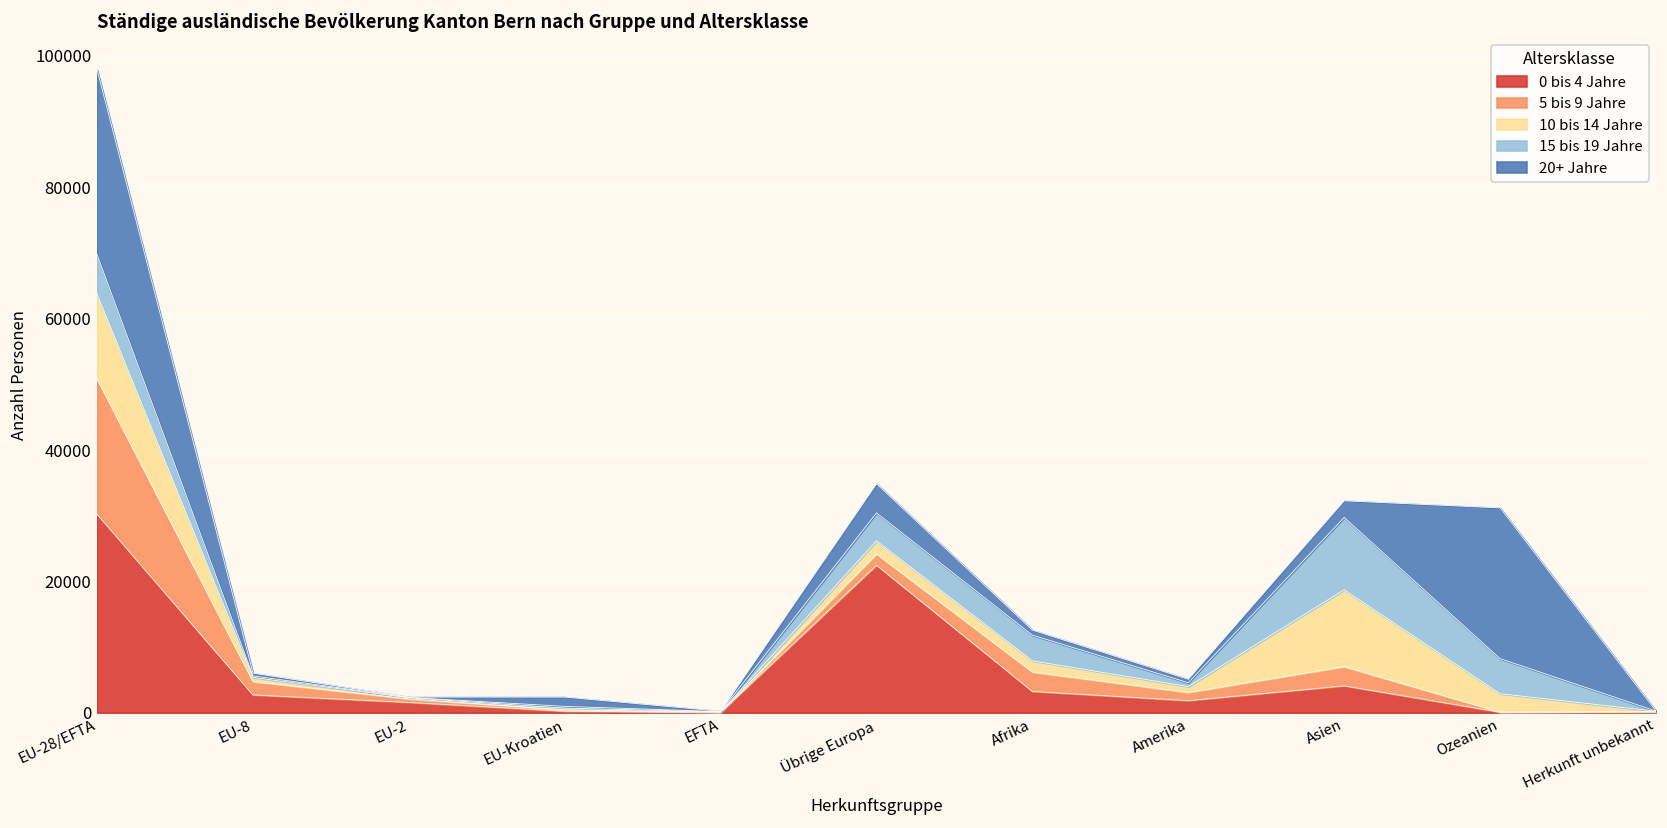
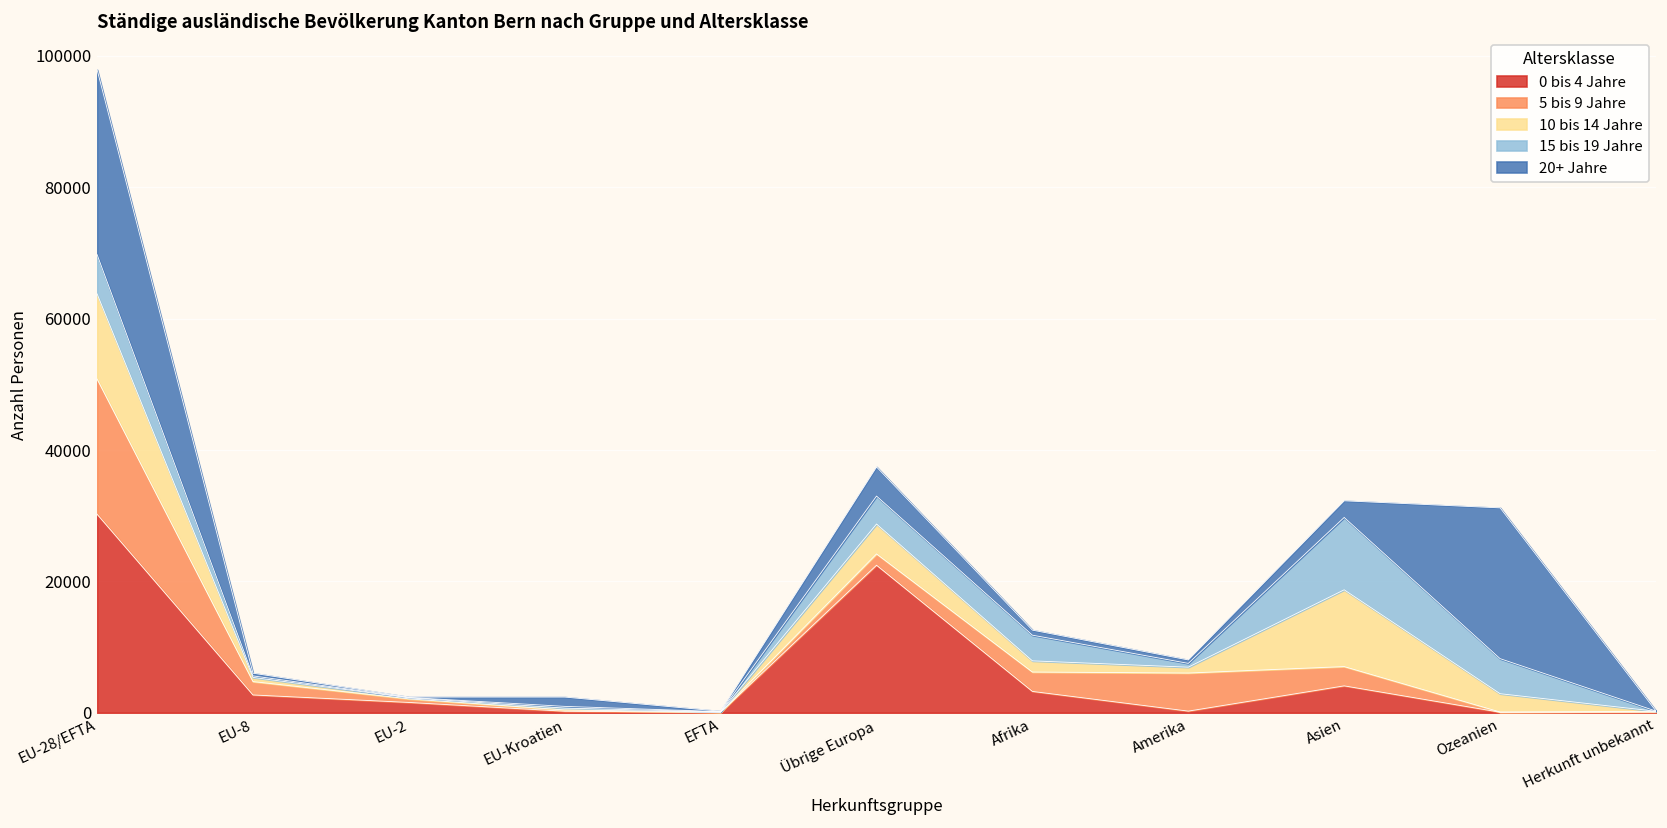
  {
    "0 bis 4 Jahre": {
      "EU-28/EFTA": 30000,
      "EU-8": 3000,
      "EU-2": 2000,
      "Übrige Europa": 22000,
      "Afrika": 3000,
-     "Amerika": 2000,
+     "Amerika": 0,
      "Asien": 4000
    },
    "5 bis 9 Jahre": {
      "EU-28/EFTA": 21000,
      "EU-8": 2000,
      "Übrige Europa": 2000,
      "Afrika": 3000,
-     "Amerika": 1000,
+     "Amerika": 6000,
      "Asien": 3000
    },
    "10 bis 14 Jahre": {
      "EU-28/EFTA": 13000,
-     "Übrige Europa": 2000,
+     "Übrige Europa": 5000,
      "Afrika": 2000,
      "Amerika": 1000,
      "Asien": 12000,
      "Ozeanien": 3000
    },
    "15 bis 19 Jahre": {
      "EU-28/EFTA": 6000,
      "Übrige Europa": 4000,
      "Afrika": 4000,
      "Amerika": 1000,
      "Asien": 11000,
      "Ozeanien": 5000
    },
    "20+ Jahre": {
      "EU-28/EFTA": 28000,
      "EU-Kroatien": 1000,
      "Übrige Europa": 4000,
      "Afrika": 1000,
      "Amerika": 1000,
      "Asien": 3000,
      "Ozeanien": 23000
    }
  }
